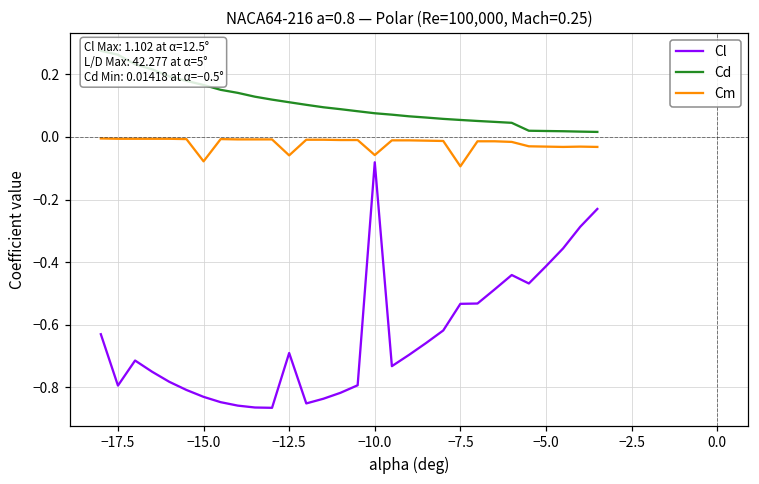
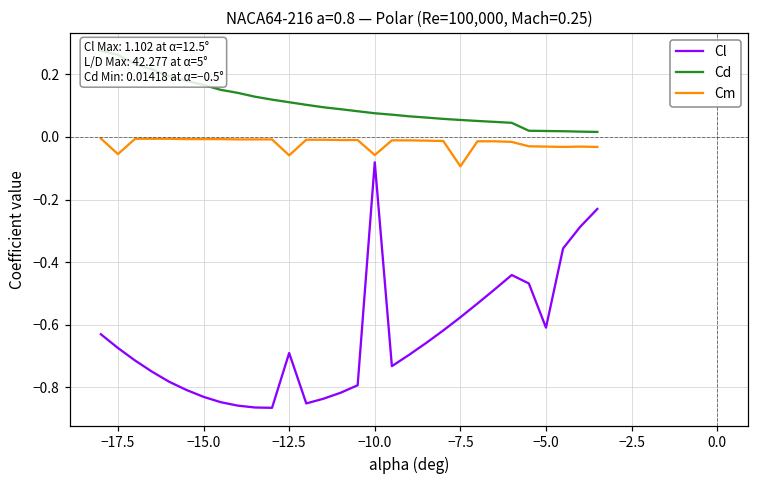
  {
    "Cl": {
-     "−17.5": -0.79,
+     "−17.5": -0.67,
      "−15.0": -0.83,
      "−12.5": -0.69,
      "−10.0": -0.08,
-     "−7.5": -0.53,
-     "−5.0": -0.41
+     "−7.5": -0.58,
+     "−5.0": -0.61
    },
    "Cd": {
      "−15.0": 0.17,
      "−12.5": 0.11,
      "−10.0": 0.08,
      "−7.5": 0.05,
      "−5.0": 0.02
    },
    "Cm": {
-     "−17.5": -0.01,
-     "−15.0": -0.08,
+     "−17.5": -0.06,
+     "−15.0": -0.01,
      "−12.5": -0.06,
      "−10.0": -0.06,
      "−7.5": -0.09,
      "−5.0": -0.03
    }
  }
